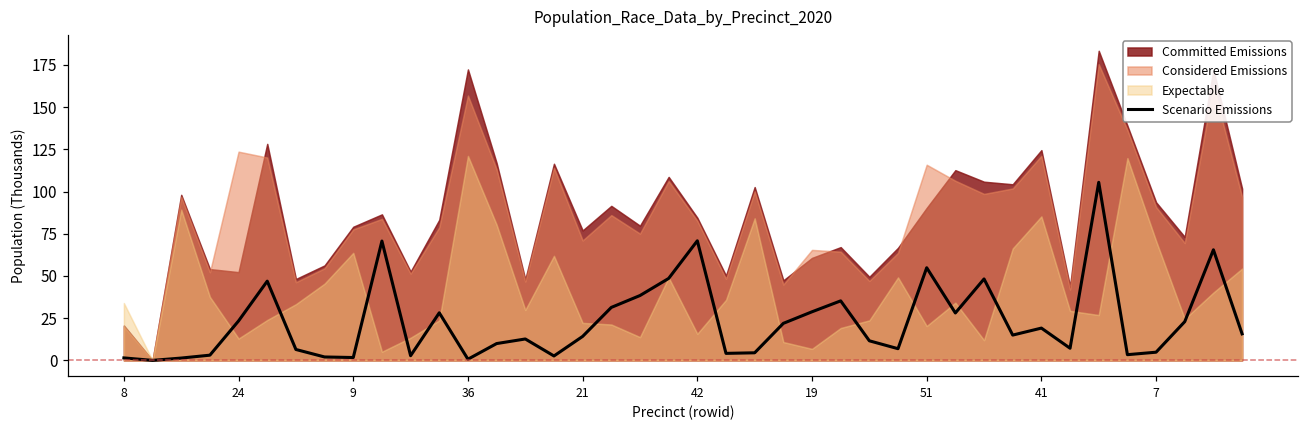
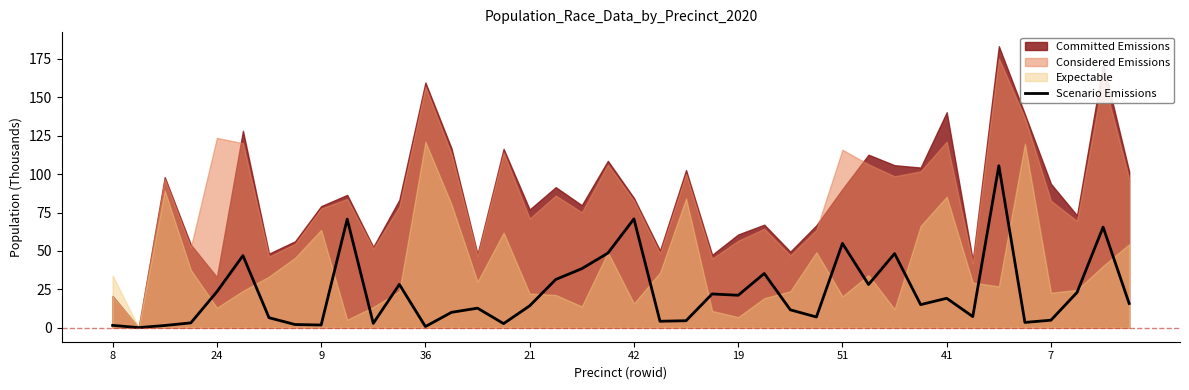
  {
    "Scenario Emissions": {
      "8": 1,
      "24": 23,
      "9": 2,
      "36": 1,
      "21": 14,
      "42": 71,
-     "19": 29,
+     "19": 21,
      "51": 55,
      "41": 19,
      "7": 5
    },
    "Committed Emissions": {
-     "24": 52,
-     "36": 172,
+     "24": 33,
+     "36": 160,
      "21": 77,
      "42": 84,
      "19": 61,
      "51": 90,
-     "41": 124,
+     "41": 140,
      "7": 94
    },
    "Considered Emissions": {
      "24": 124,
      "36": 157,
      "21": 71,
      "42": 83,
-     "19": 65,
+     "19": 57,
      "51": 116,
      "41": 121,
-     "7": 91
+     "7": 83
    },
    "Expectable": {
      "8": 34,
      "24": 13,
      "9": 64,
      "36": 121,
      "21": 22,
      "42": 16,
      "19": 7,
      "51": 20,
      "41": 85,
-     "7": 71
+     "7": 23
    }
  }
